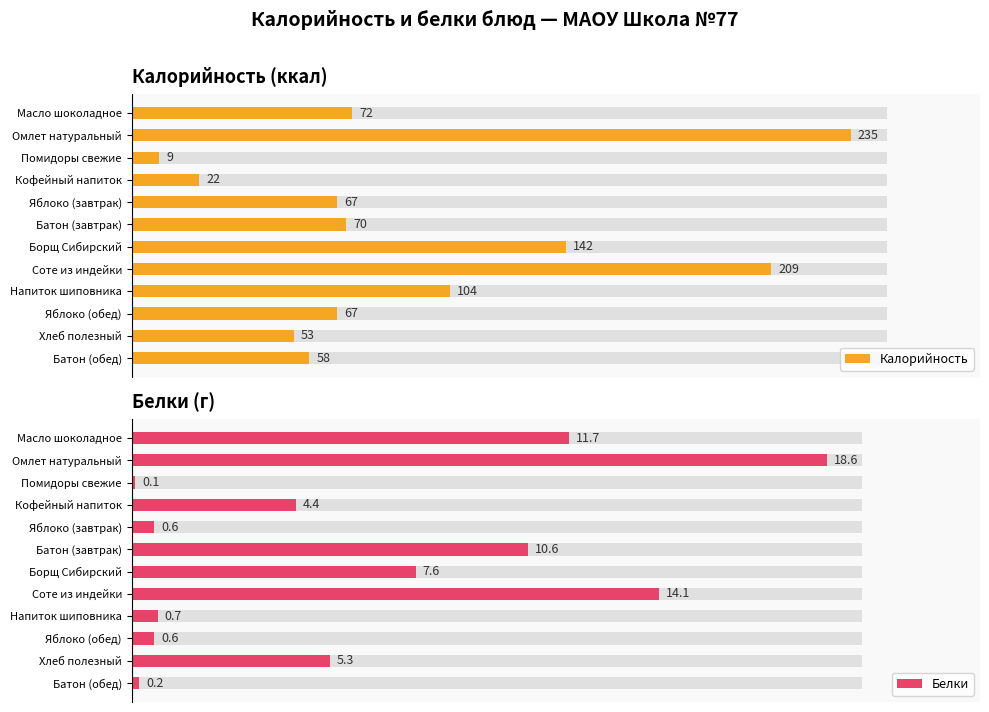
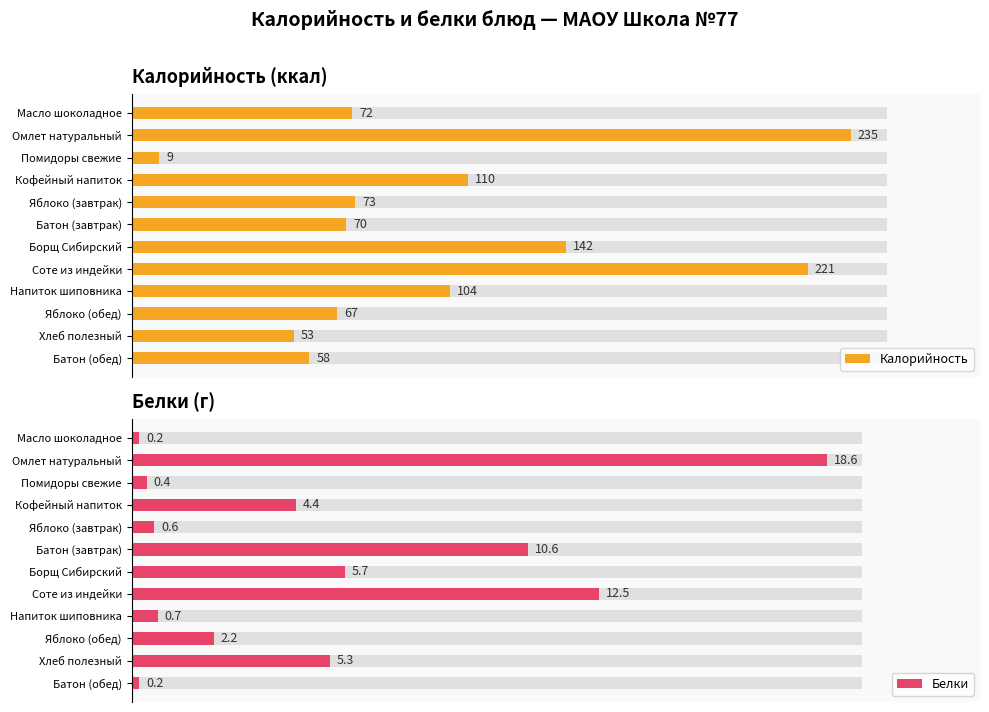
  {
    "Калорийность (ккал)": {
      "Калорийность": {
-       "Кофейный напиток": 22,
-       "Яблоко (завтрак)": 67,
-       "Соте из индейки": 209
+       "Кофейный напиток": 110,
+       "Яблоко (завтрак)": 73,
+       "Соте из индейки": 221
      }
    },
    "Белки (г)": {
      "Белки": {
-       "Масло шоколадное": 11.7,
-       "Помидоры свежие": 0.1,
-       "Борщ Сибирский": 7.6,
-       "Соте из индейки": 14.1,
-       "Яблоко (обед)": 0.6
+       "Масло шоколадное": 0.2,
+       "Помидоры свежие": 0.4,
+       "Борщ Сибирский": 5.7,
+       "Соте из индейки": 12.5,
+       "Яблоко (обед)": 2.2
      }
    }
  }
